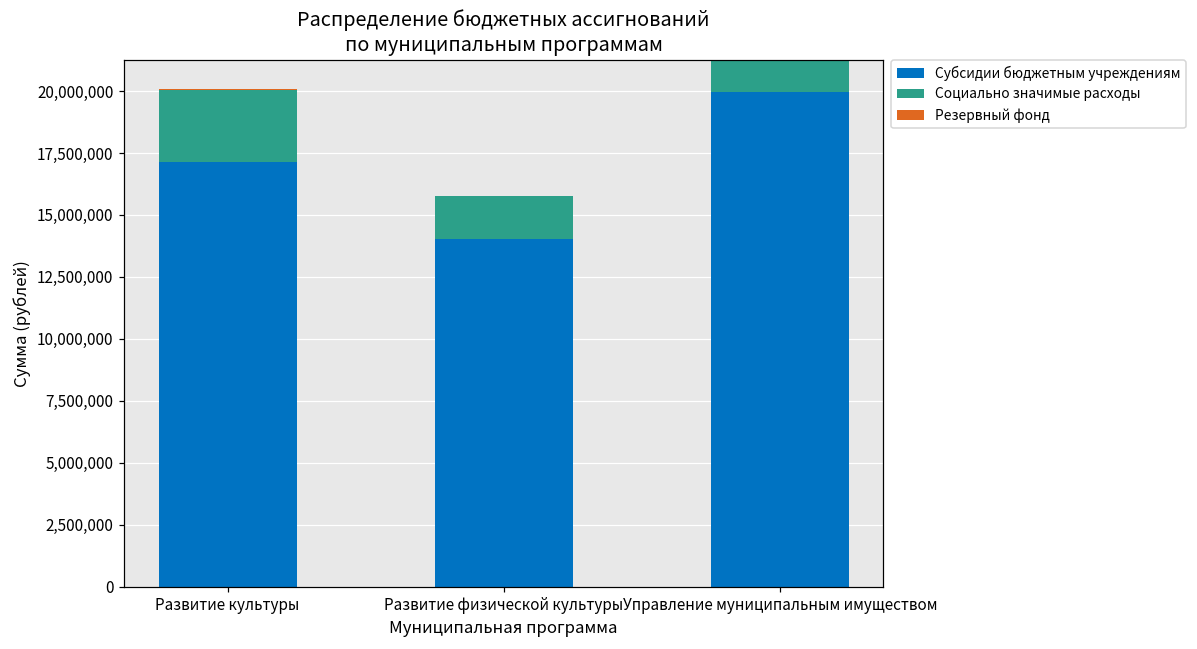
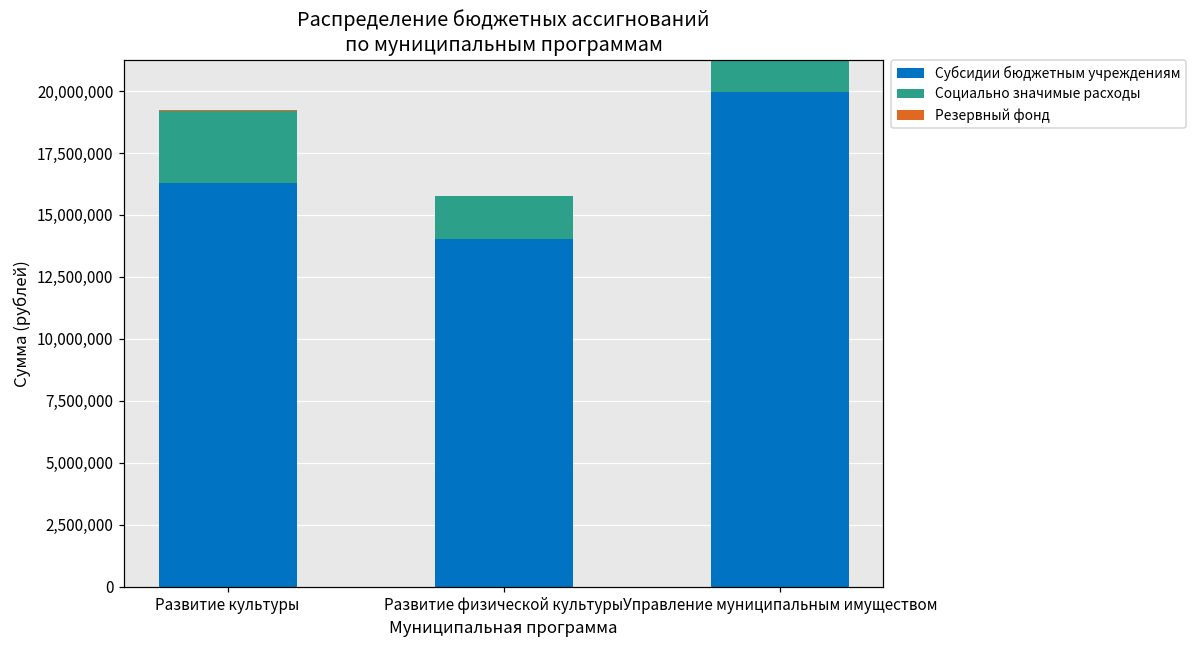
  {
    "Субсидии бюджетным учреждениям": {
-     "Развитие культуры": "17,100,000",
+     "Развитие культуры": "16,300,000",
      "Развитие физической культуры": "14,000,000",
      "Управление муниципальным имуществом": "20,000,000"
    },
    "Социально значимые расходы": {
      "Развитие культуры": "2,900,000",
      "Развитие физической культуры": "1,700,000",
      "Управление муниципальным имуществом": "1,300,000"
    },
    "Резервный фонд": {
      "Развитие физической культуры": "0",
      "Управление муниципальным имуществом": "0"
    }
  }
